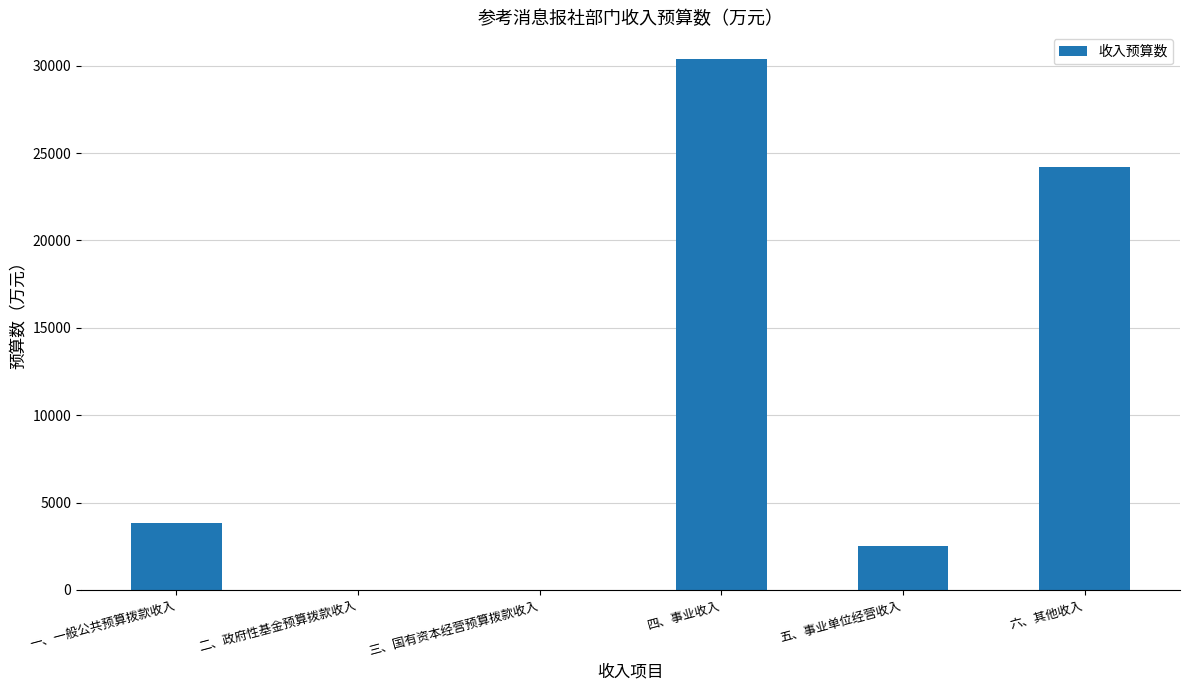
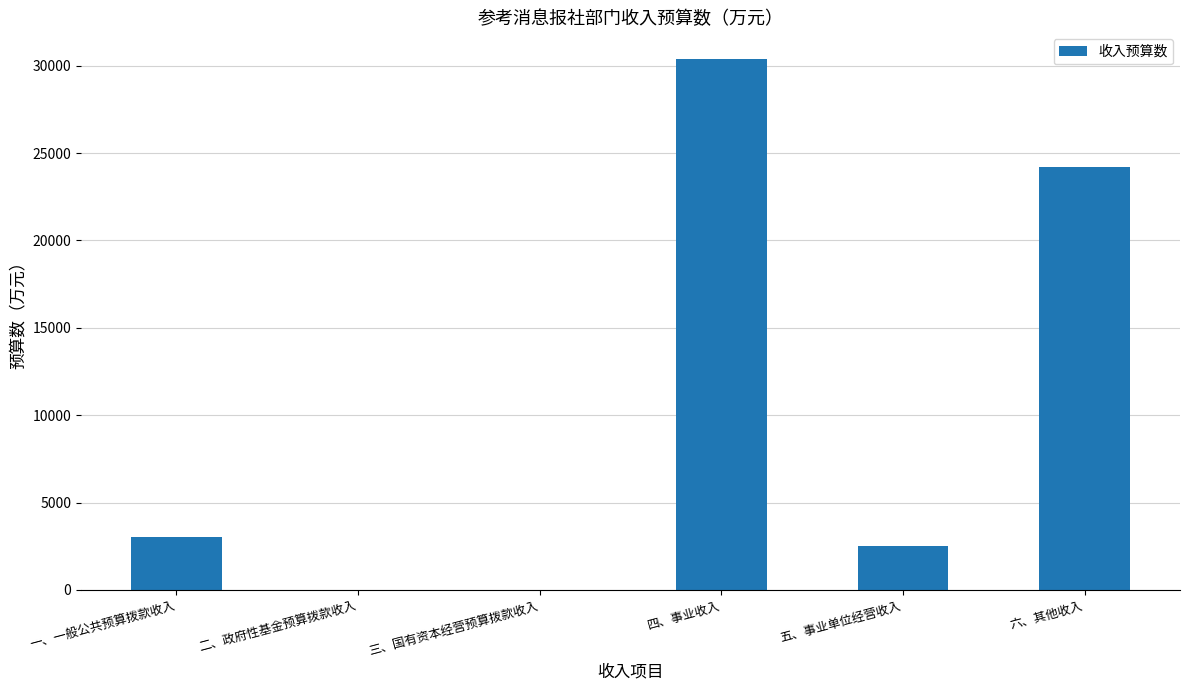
  {
-   "一、一般公共预算拨款收入": 3800,
+   "一、一般公共预算拨款收入": 3000,
    "二、政府性基金预算拨款收入": 0,
    "三、国有资本经营预算拨款收入": 0,
    "四、事业收入": 30400,
    "五、事业单位经营收入": 2500,
    "六、其他收入": 24200
  }
